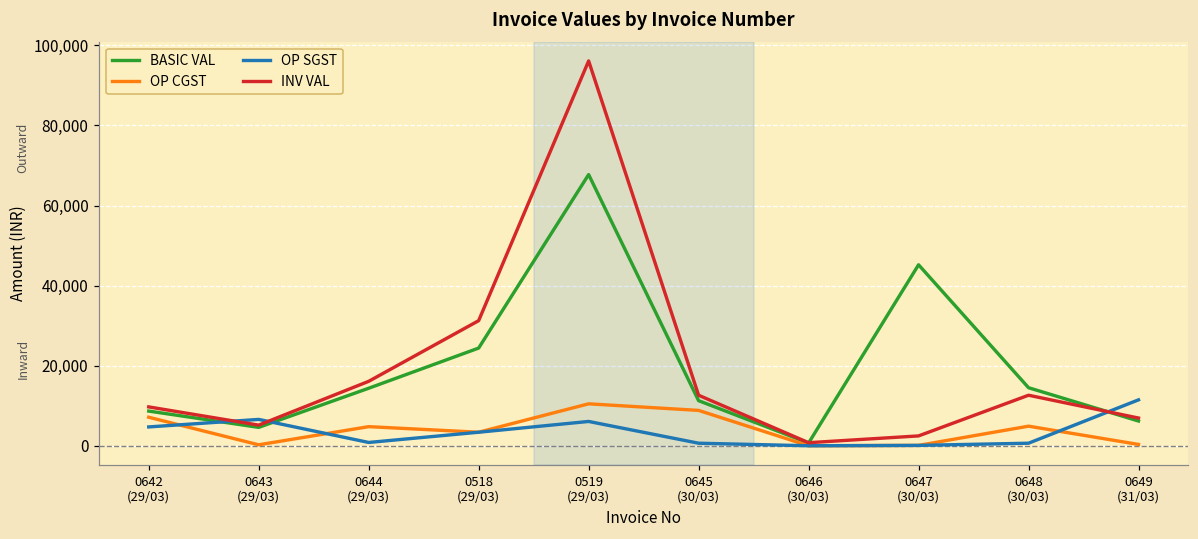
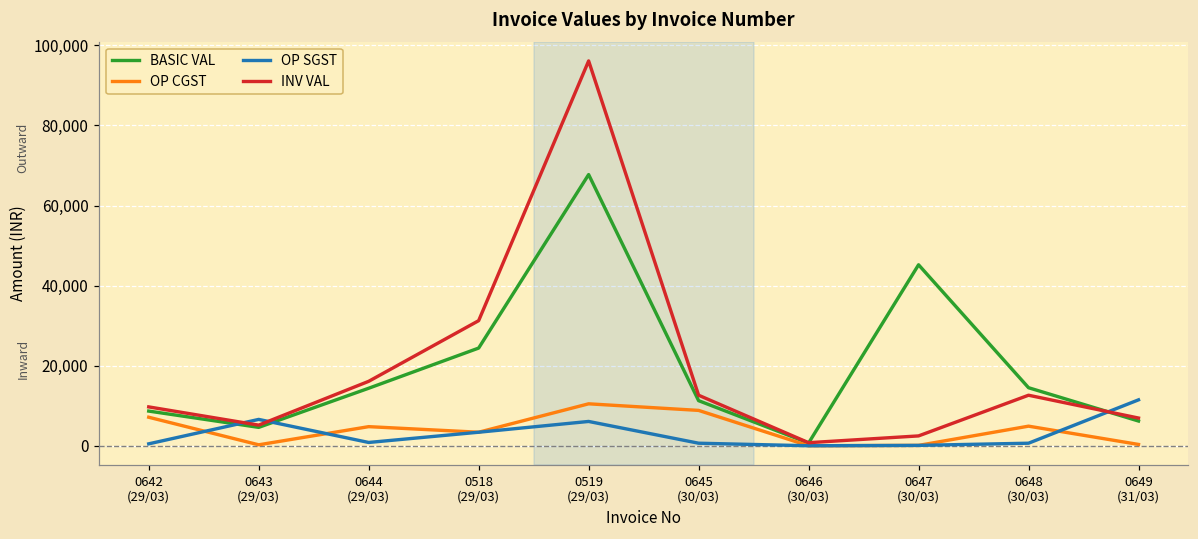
  {
    "BASIC VAL": {
      "0642 (29/03)": "9,000",
      "0644 (29/03)": "14,000",
      "0518 (29/03)": "24,000",
      "0519 (29/03)": "68,000",
      "0645 (30/03)": "11,000",
      "0647 (30/03)": "45,000",
      "0648 (30/03)": "15,000",
      "0649 (31/03)": "6,000"
    },
    "OP CGST": {
      "0642 (29/03)": "7,000",
      "0643 (29/03)": "0",
      "0644 (29/03)": "5,000",
      "0519 (29/03)": "11,000",
      "0645 (30/03)": "9,000",
      "0648 (30/03)": "5,000",
      "0649 (31/03)": "0"
    },
    "OP SGST": {
-     "0642 (29/03)": "5,000",
+     "0642 (29/03)": "1,000",
      "0643 (29/03)": "7,000",
      "0644 (29/03)": "1,000",
      "0519 (29/03)": "6,000",
      "0645 (30/03)": "1,000",
      "0648 (30/03)": "1,000",
      "0649 (31/03)": "12,000"
    },
    "INV VAL": {
      "0642 (29/03)": "10,000",
      "0644 (29/03)": "16,000",
      "0518 (29/03)": "31,000",
      "0519 (29/03)": "96,000",
      "0645 (30/03)": "13,000",
      "0647 (30/03)": "2,000",
      "0648 (30/03)": "13,000",
      "0649 (31/03)": "7,000"
    }
  }
